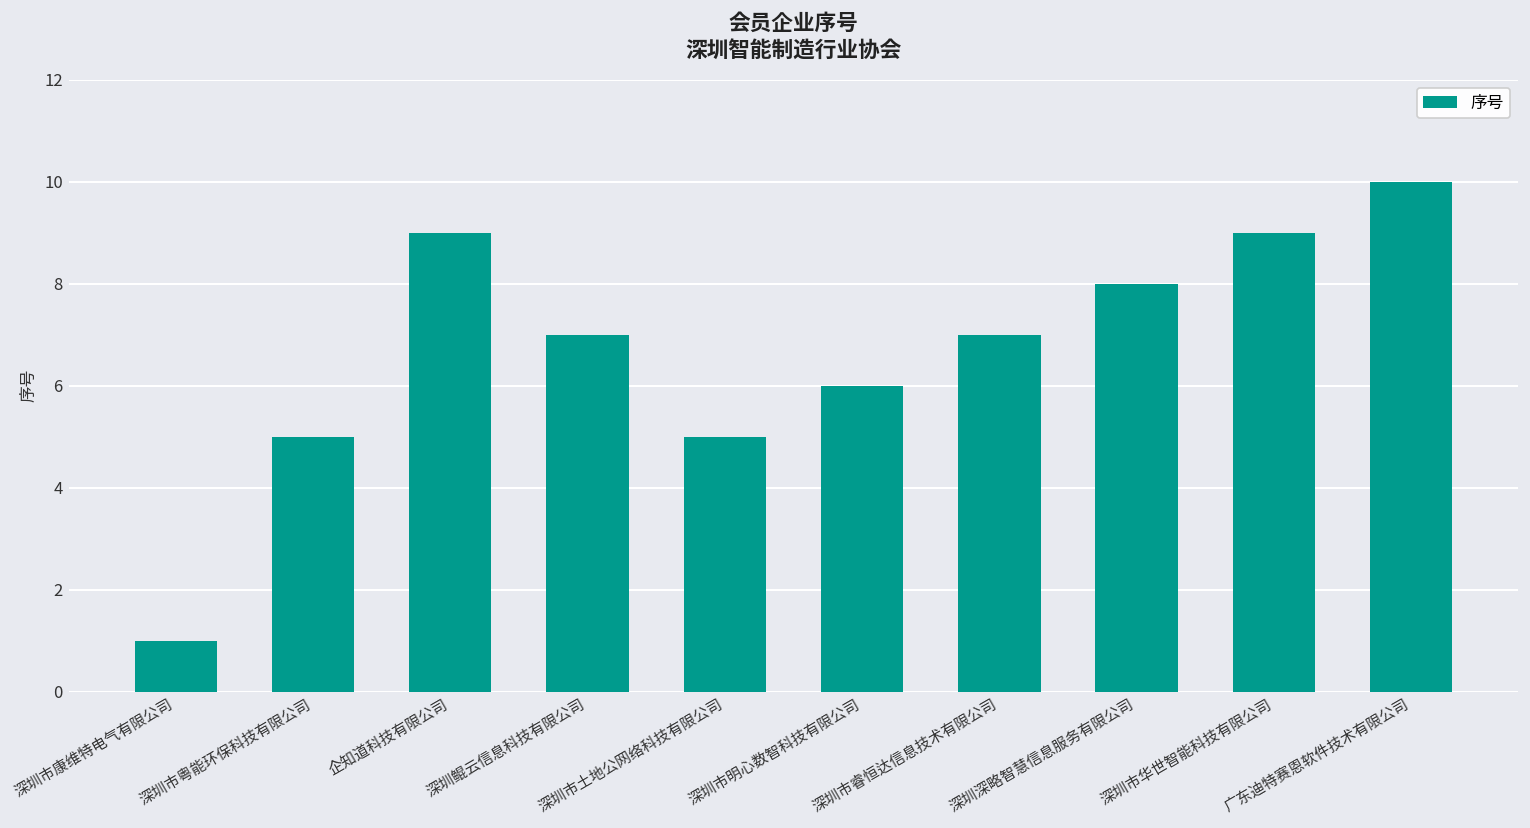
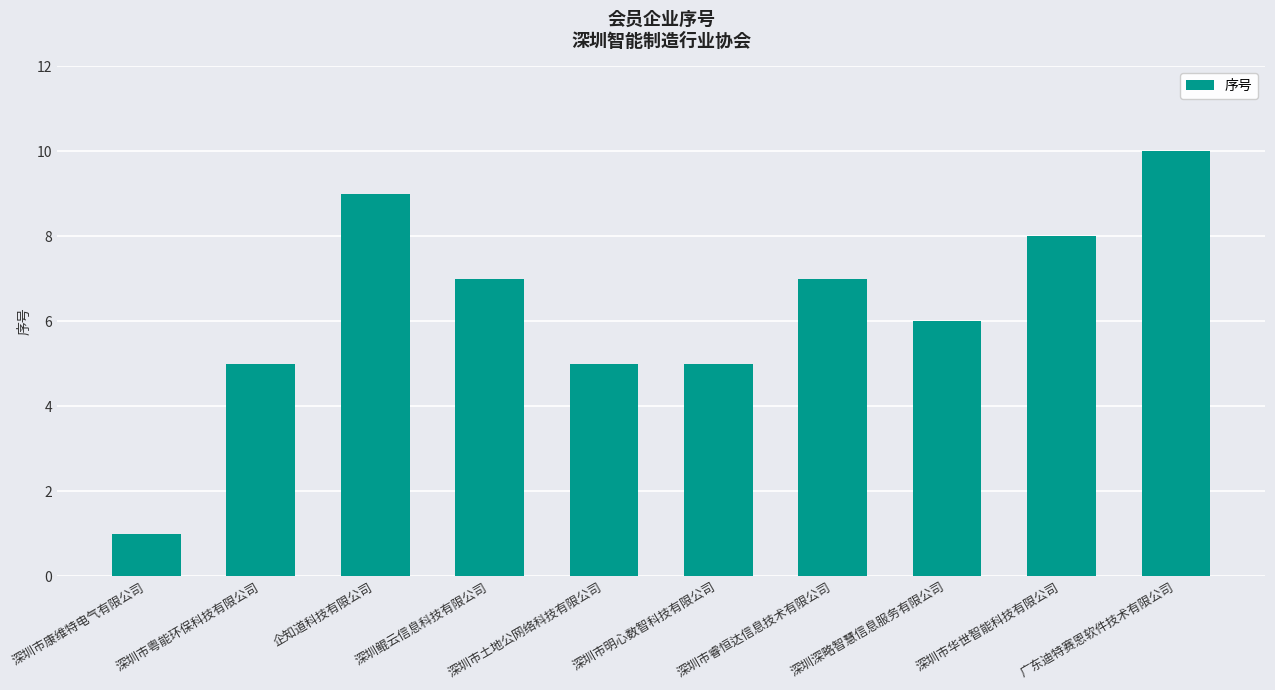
  {
    "深圳市康维特电气有限公司": 1,
    "深圳市粤能环保科技有限公司": 5,
    "企知道科技有限公司": 9,
    "深圳鲲云信息科技有限公司": 7,
    "深圳市土地公网络科技有限公司": 5,
-   "深圳市明心数智科技有限公司": 6,
+   "深圳市明心数智科技有限公司": 5,
    "深圳市睿恒达信息技术有限公司": 7,
-   "深圳深略智慧信息服务有限公司": 8,
-   "深圳市华世智能科技有限公司": 9,
+   "深圳深略智慧信息服务有限公司": 6,
+   "深圳市华世智能科技有限公司": 8,
    "广东迪特赛恩软件技术有限公司": 10
  }
